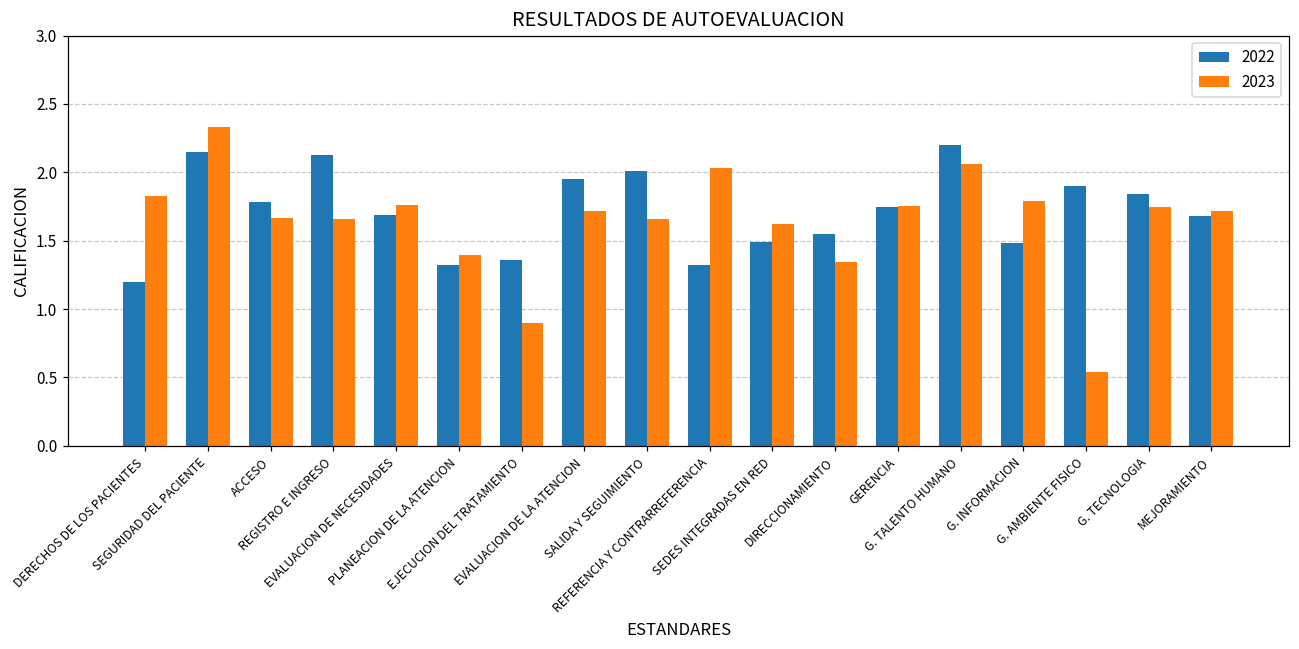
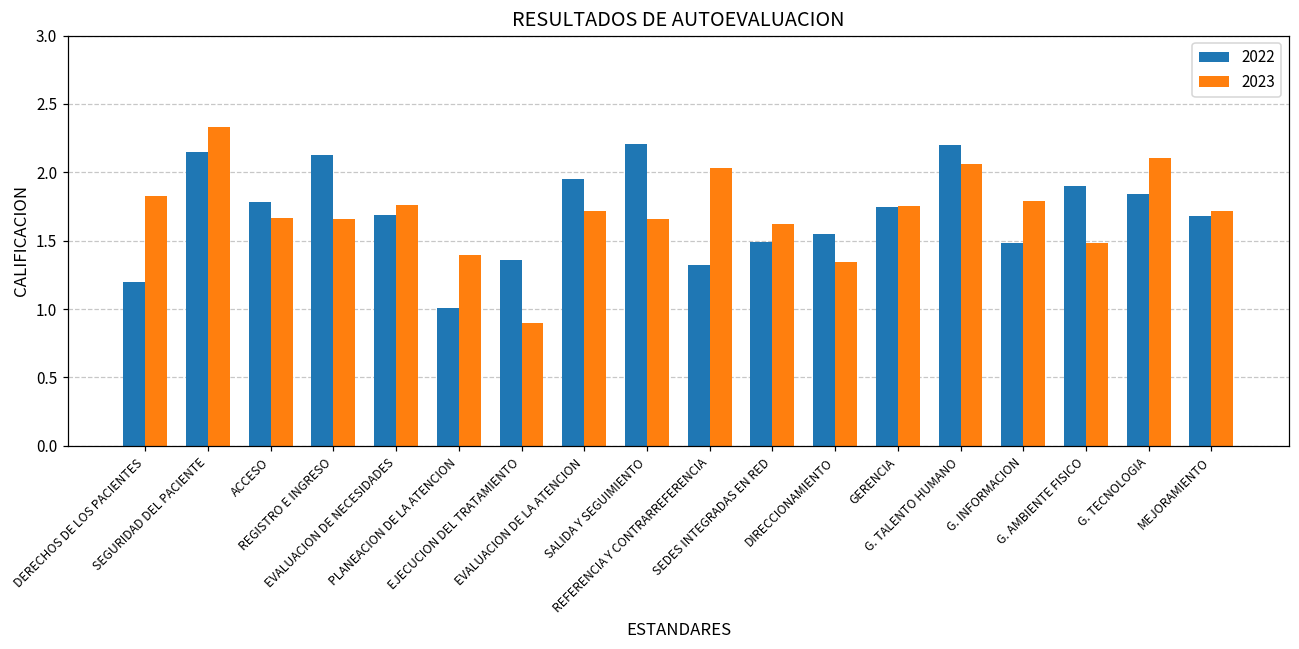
  {
    "2022": {
      "DERECHOS DE LOS PACIENTES": 1.20,
      "SEGURIDAD DEL PACIENTE": 2.15,
      "ACCESO": 1.78,
      "REGISTRO E INGRESO": 2.13,
      "EVALUACION DE NECESIDADES": 1.69,
-     "PLANEACION DE LA ATENCION": 1.32,
+     "PLANEACION DE LA ATENCION": 1.01,
      "EJECUCION DEL TRATAMIENTO": 1.36,
      "EVALUACION DE LA ATENCION": 1.95,
-     "SALIDA Y SEGUIMIENTO": 2.01,
+     "SALIDA Y SEGUIMIENTO": 2.21,
      "REFERENCIA Y CONTRARREFERENCIA": 1.32,
      "SEDES INTEGRADAS EN RED": 1.49,
      "DIRECCIONAMIENTO": 1.55,
      "GERENCIA": 1.75,
      "G. TALENTO HUMANO": 2.20,
      "G. INFORMACION": 1.48,
      "G. AMBIENTE FISICO": 1.90,
      "G. TECNOLOGIA": 1.84,
      "MEJORAMIENTO": 1.68
    },
    "2023": {
      "DERECHOS DE LOS PACIENTES": 1.83,
      "SEGURIDAD DEL PACIENTE": 2.33,
      "ACCESO": 1.67,
      "REGISTRO E INGRESO": 1.66,
      "EVALUACION DE NECESIDADES": 1.76,
      "PLANEACION DE LA ATENCION": 1.40,
      "EJECUCION DEL TRATAMIENTO": 0.90,
      "EVALUACION DE LA ATENCION": 1.72,
      "SALIDA Y SEGUIMIENTO": 1.66,
      "REFERENCIA Y CONTRARREFERENCIA": 2.04,
      "SEDES INTEGRADAS EN RED": 1.62,
      "DIRECCIONAMIENTO": 1.34,
      "GERENCIA": 1.76,
      "G. TALENTO HUMANO": 2.06,
      "G. INFORMACION": 1.79,
-     "G. AMBIENTE FISICO": 0.54,
-     "G. TECNOLOGIA": 1.75,
+     "G. AMBIENTE FISICO": 1.48,
+     "G. TECNOLOGIA": 2.11,
      "MEJORAMIENTO": 1.72
    }
  }
